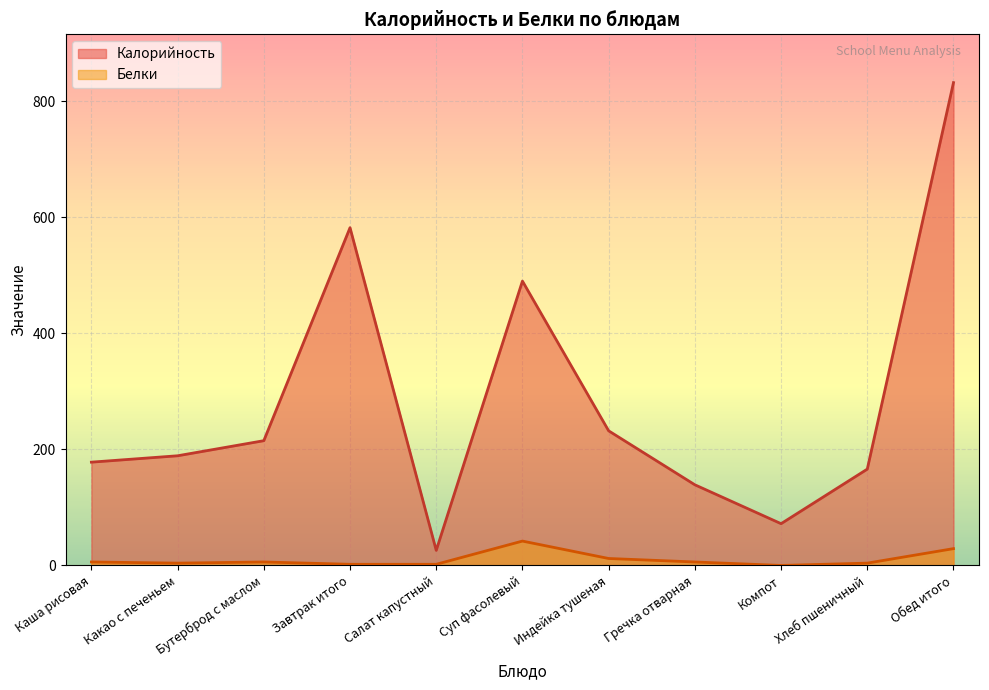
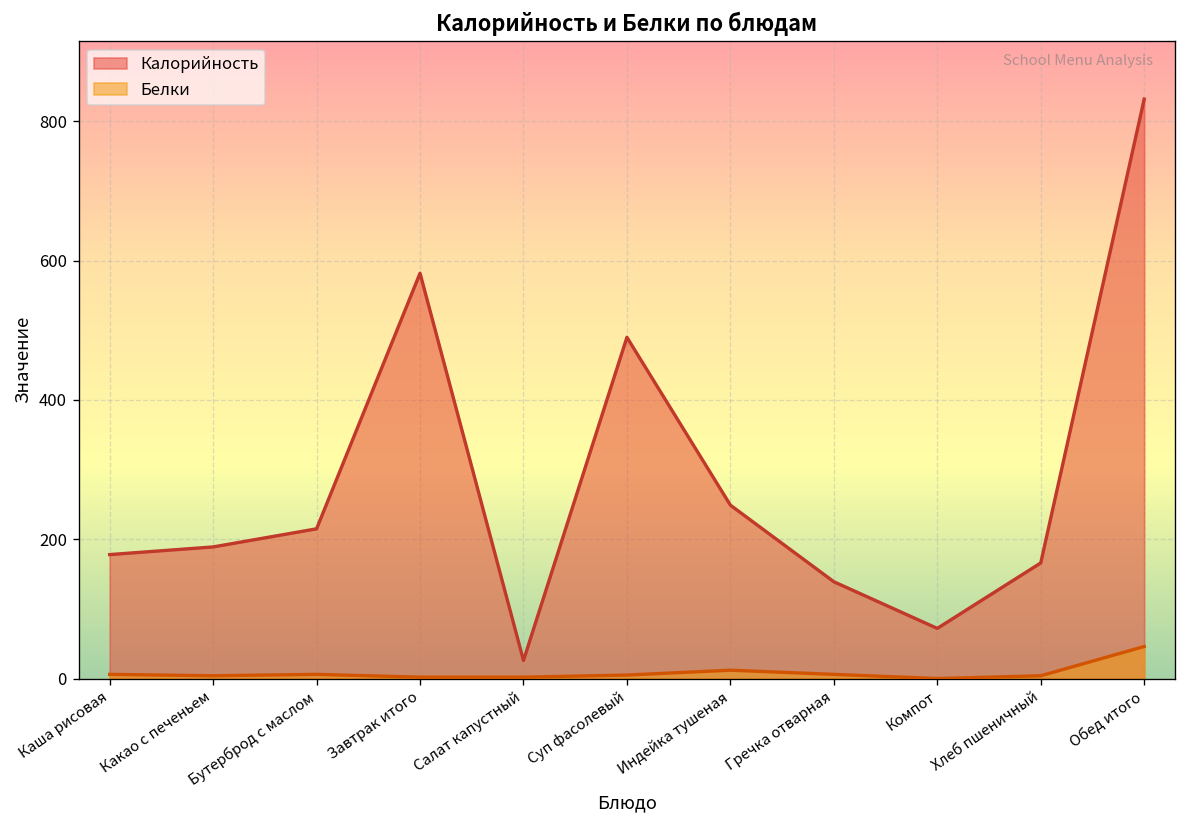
  {
    "Калорийность": {
      "Каша рисовая": 180,
      "Какао с печеньем": 190,
      "Бутерброд с маслом": 220,
      "Завтрак итого": 580,
      "Салат капустный": 30,
      "Суп фасолевый": 490,
-     "Индейка тушеная": 230,
+     "Индейка тушеная": 250,
      "Гречка отварная": 140,
      "Компот": 70,
      "Хлеб пшеничный": 170,
      "Обед итого": 830
    },
    "Белки": {
      "Каша рисовая": 10,
      "Какао с печеньем": 0,
      "Бутерброд с маслом": 10,
      "Завтрак итого": 0,
      "Салат капустный": 0,
-     "Суп фасолевый": 40,
+     "Суп фасолевый": 10,
      "Индейка тушеная": 10,
      "Гречка отварная": 10,
      "Компот": 0,
      "Хлеб пшеничный": 0,
-     "Обед итого": 30
+     "Обед итого": 50
    }
  }
